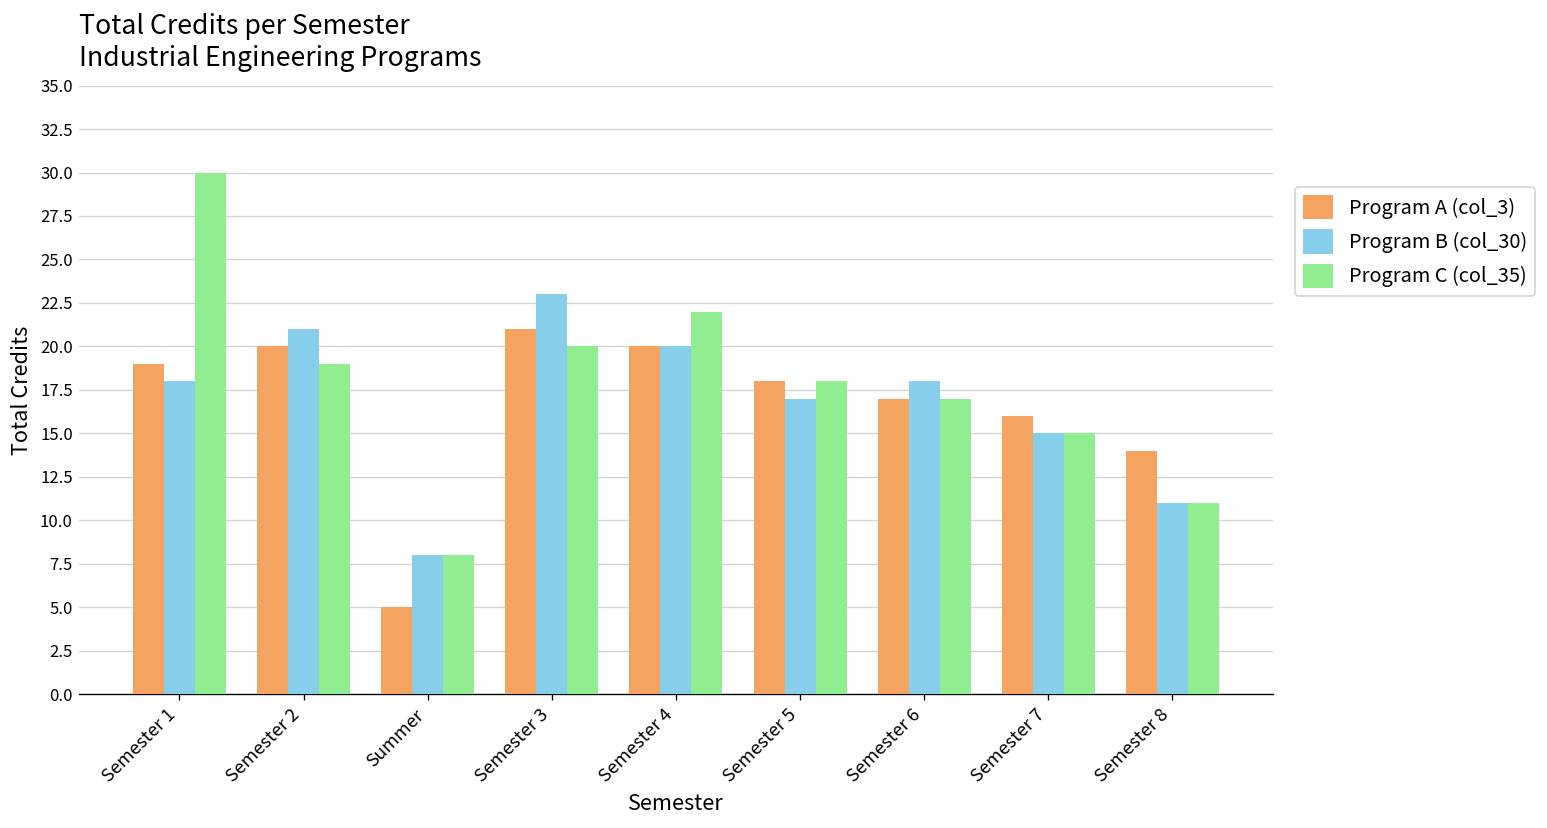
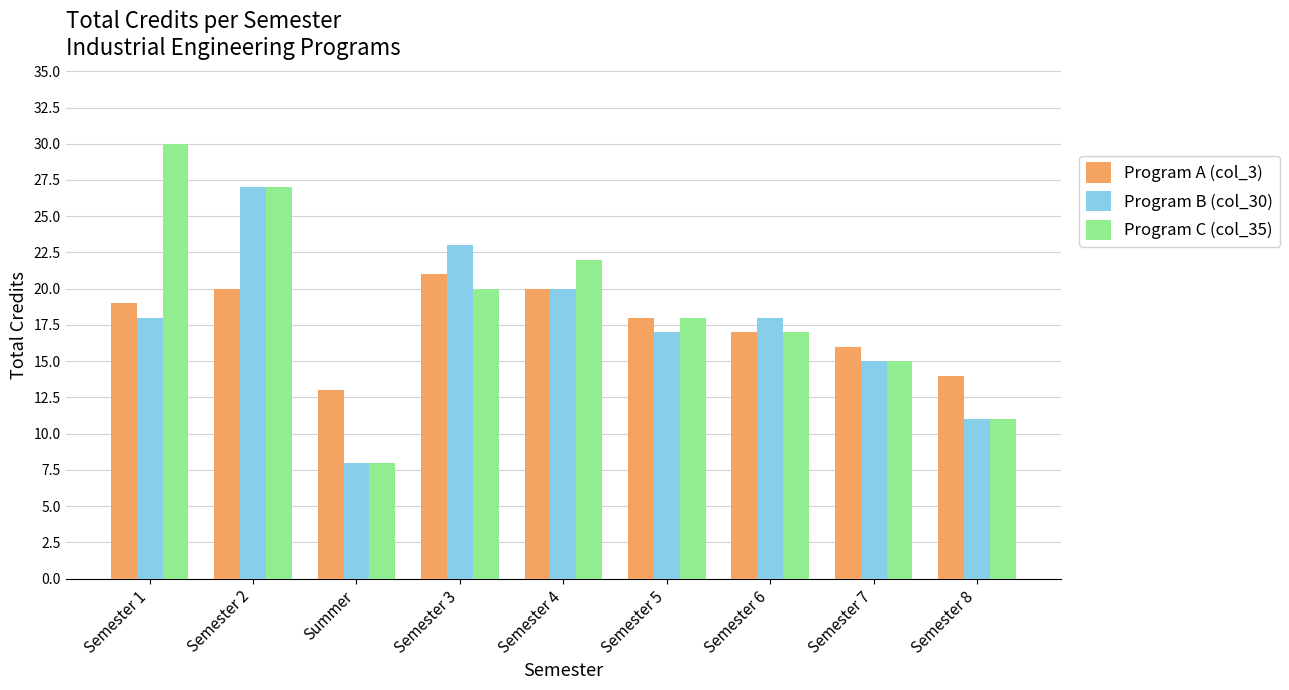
  {
    "Program A (col_3)": {
      "Semester 1": 19,
      "Semester 2": 20,
-     "Summer": 5,
+     "Summer": 13,
      "Semester 3": 21,
      "Semester 4": 20,
      "Semester 5": 18,
      "Semester 6": 17,
      "Semester 7": 16,
      "Semester 8": 14
    },
    "Program B (col_30)": {
      "Semester 1": 18,
-     "Semester 2": 21,
+     "Semester 2": 27,
      "Summer": 8,
      "Semester 3": 23,
      "Semester 4": 20,
      "Semester 5": 17,
      "Semester 6": 18,
      "Semester 7": 15,
      "Semester 8": 11
    },
    "Program C (col_35)": {
      "Semester 1": 30,
-     "Semester 2": 19,
+     "Semester 2": 27,
      "Summer": 8,
      "Semester 3": 20,
      "Semester 4": 22,
      "Semester 5": 18,
      "Semester 6": 17,
      "Semester 7": 15,
      "Semester 8": 11
    }
  }
